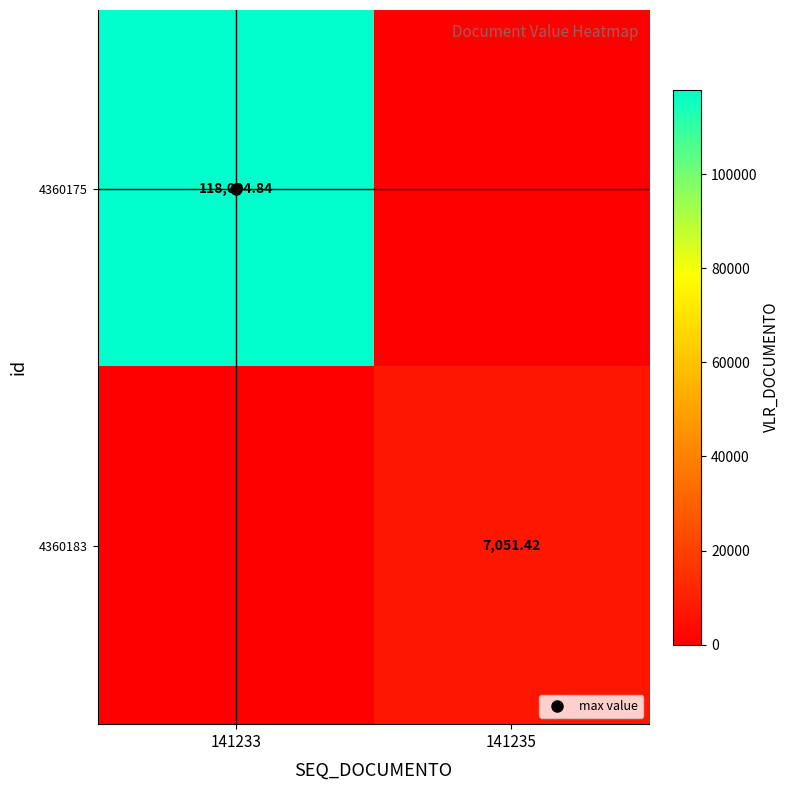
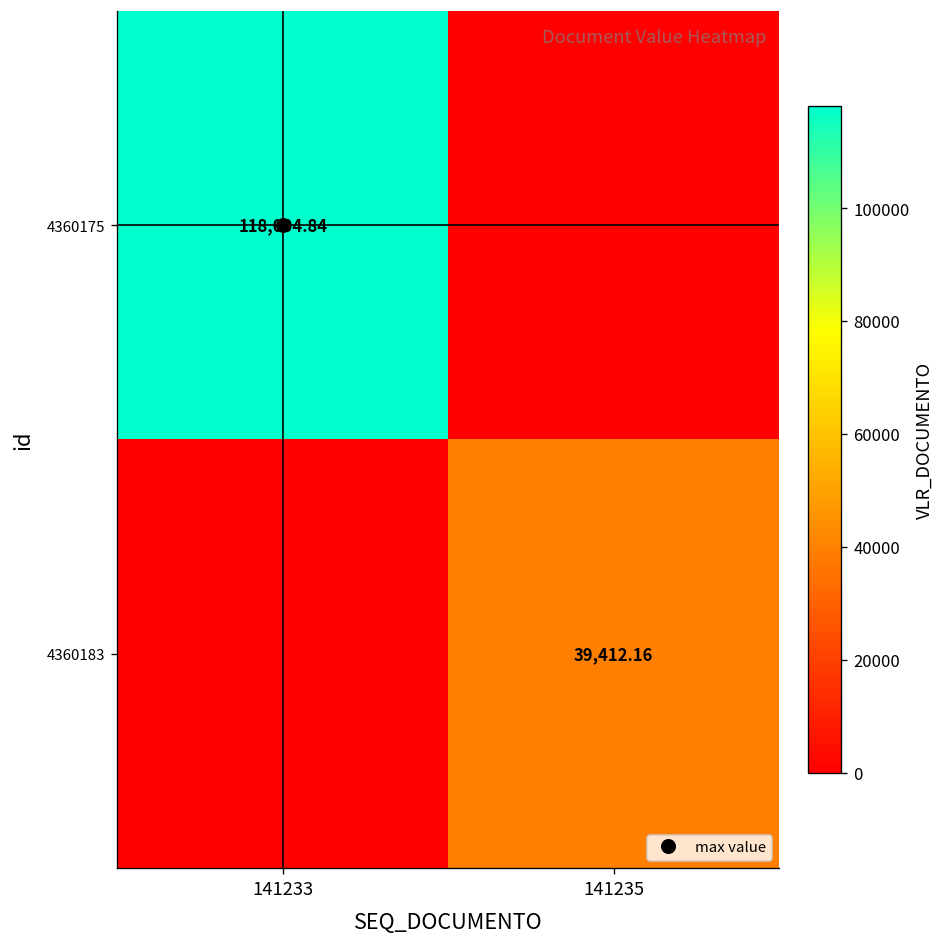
  {
    "4360183": {
-     "141235": "7,051.42"
+     "141235": "39,412.16"
    }
  }
